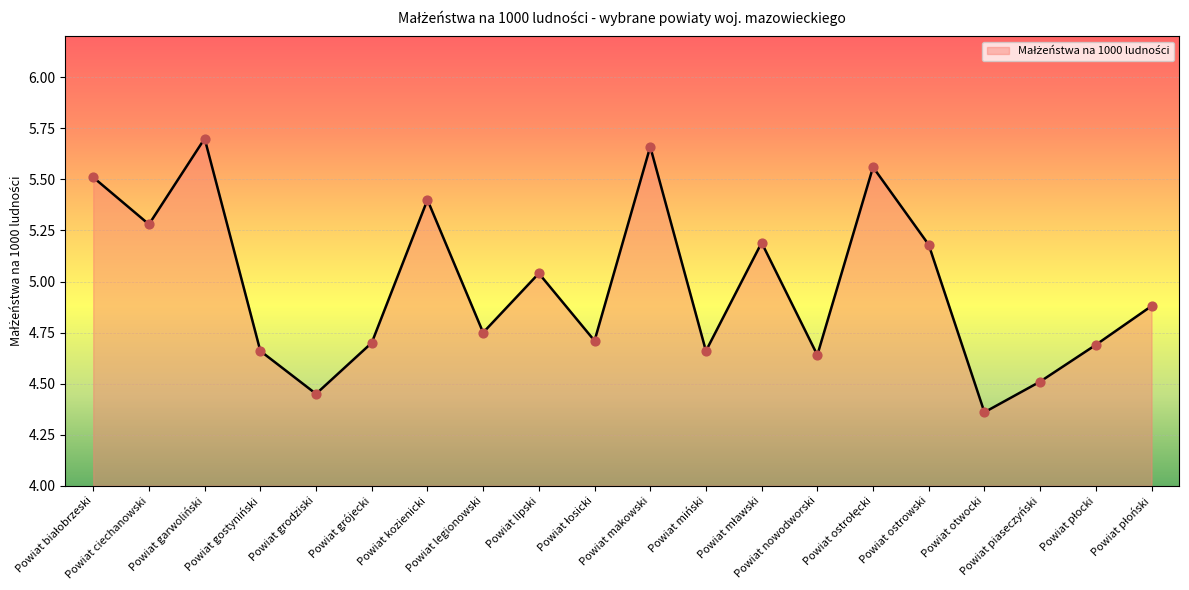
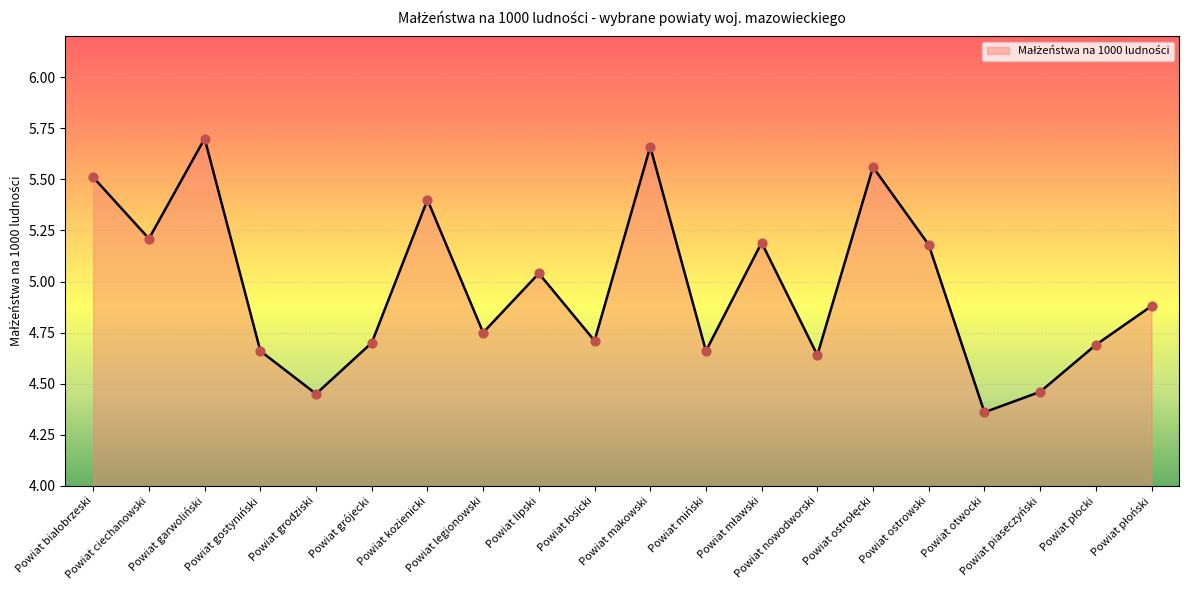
  {
    "Powiat białobrzeski": 5.51,
-   "Powiat ciechanowski": 5.28,
+   "Powiat ciechanowski": 5.21,
    "Powiat garwoliński": 5.70,
    "Powiat gostyniński": 4.66,
    "Powiat grodziski": 4.45,
    "Powiat grójecki": 4.70,
    "Powiat kozienicki": 5.40,
    "Powiat legionowski": 4.75,
    "Powiat lipski": 5.04,
    "Powiat łosicki": 4.71,
    "Powiat makowski": 5.66,
    "Powiat miński": 4.66,
    "Powiat mławski": 5.19,
    "Powiat nowodworski": 4.64,
    "Powiat ostrołęcki": 5.56,
    "Powiat ostrowski": 5.18,
    "Powiat otwocki": 4.36,
-   "Powiat piaseczyński": 4.51,
+   "Powiat piaseczyński": 4.46,
    "Powiat płocki": 4.69,
    "Powiat płoński": 4.88
  }
